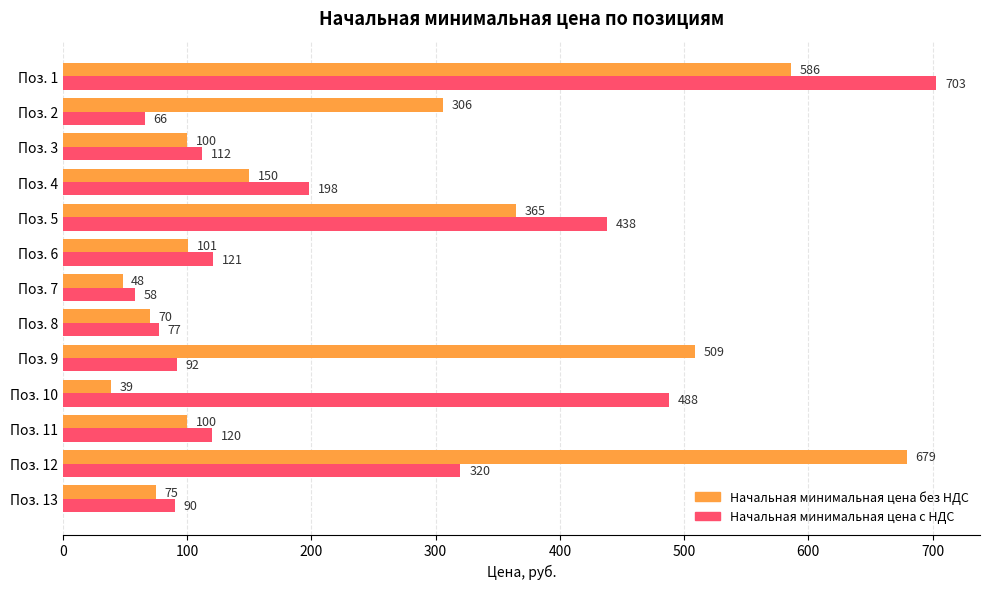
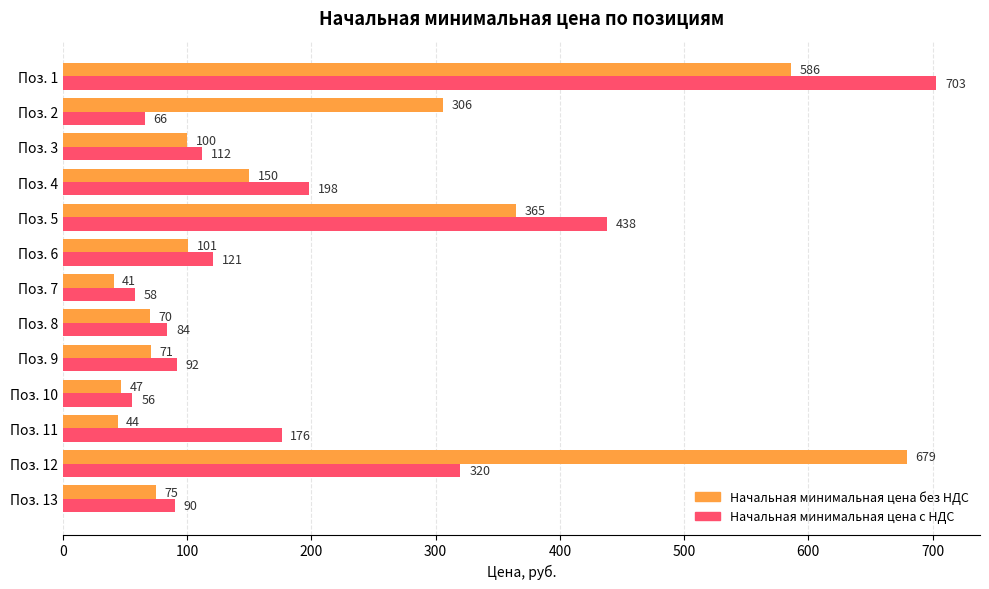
  {
    "Начальная минимальная цена без НДС": {
      "Поз. 1": 586,
      "Поз. 2": 306,
      "Поз. 3": 100,
      "Поз. 4": 150,
      "Поз. 5": 365,
      "Поз. 6": 101,
-     "Поз. 7": 48,
+     "Поз. 7": 41,
      "Поз. 8": 70,
-     "Поз. 9": 509,
-     "Поз. 10": 39,
-     "Поз. 11": 100,
+     "Поз. 9": 71,
+     "Поз. 10": 47,
+     "Поз. 11": 44,
      "Поз. 12": 679,
      "Поз. 13": 75
    },
    "Начальная минимальная цена с НДС": {
      "Поз. 1": 703,
      "Поз. 2": 66,
      "Поз. 3": 112,
      "Поз. 4": 198,
      "Поз. 5": 438,
      "Поз. 6": 121,
      "Поз. 7": 58,
-     "Поз. 8": 77,
+     "Поз. 8": 84,
      "Поз. 9": 92,
-     "Поз. 10": 488,
-     "Поз. 11": 120,
+     "Поз. 10": 56,
+     "Поз. 11": 176,
      "Поз. 12": 320,
      "Поз. 13": 90
    }
  }
